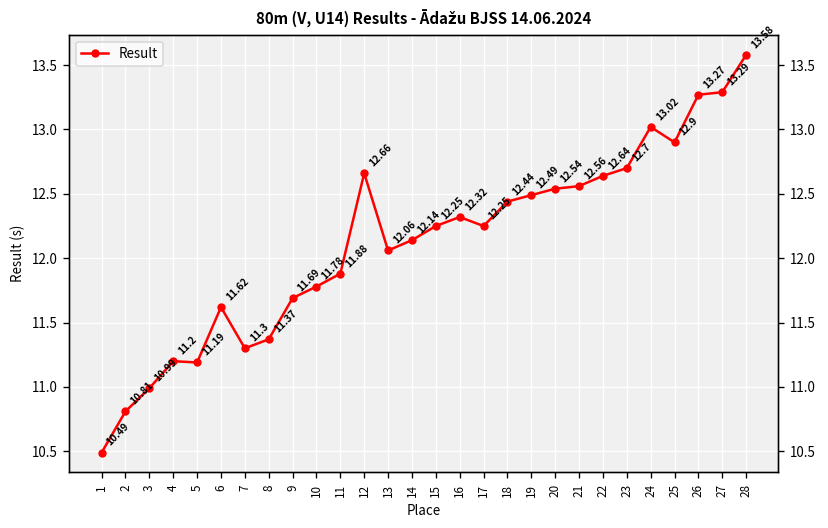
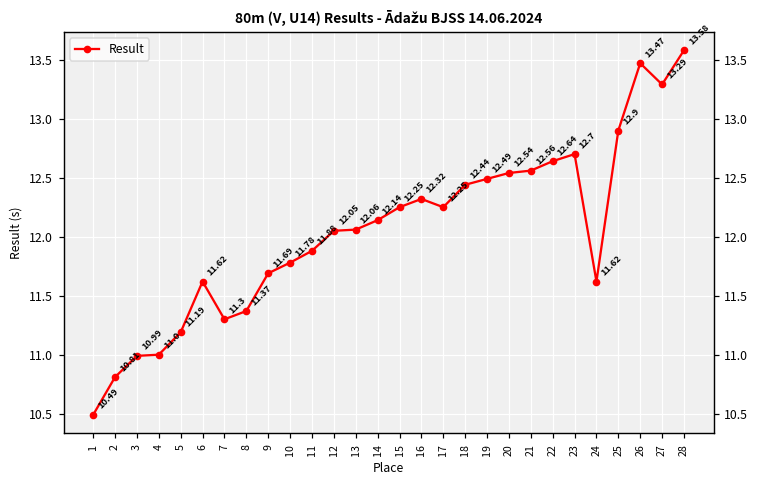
  {
    "1": 10.49,
-   "4": 11.2,
+   "4": 11.0,
    "5": 11.2,
    "6": 11.62,
    "8": 11.37,
    "11": 11.88,
-   "12": 12.66,
+   "12": 12.05,
    "16": 12.32,
    "23": 12.7,
-   "24": 13.02,
+   "24": 11.62,
    "25": 12.9,
-   "26": 13.27,
+   "26": 13.47,
    "27": 13.29,
    "28": 13.58
  }
